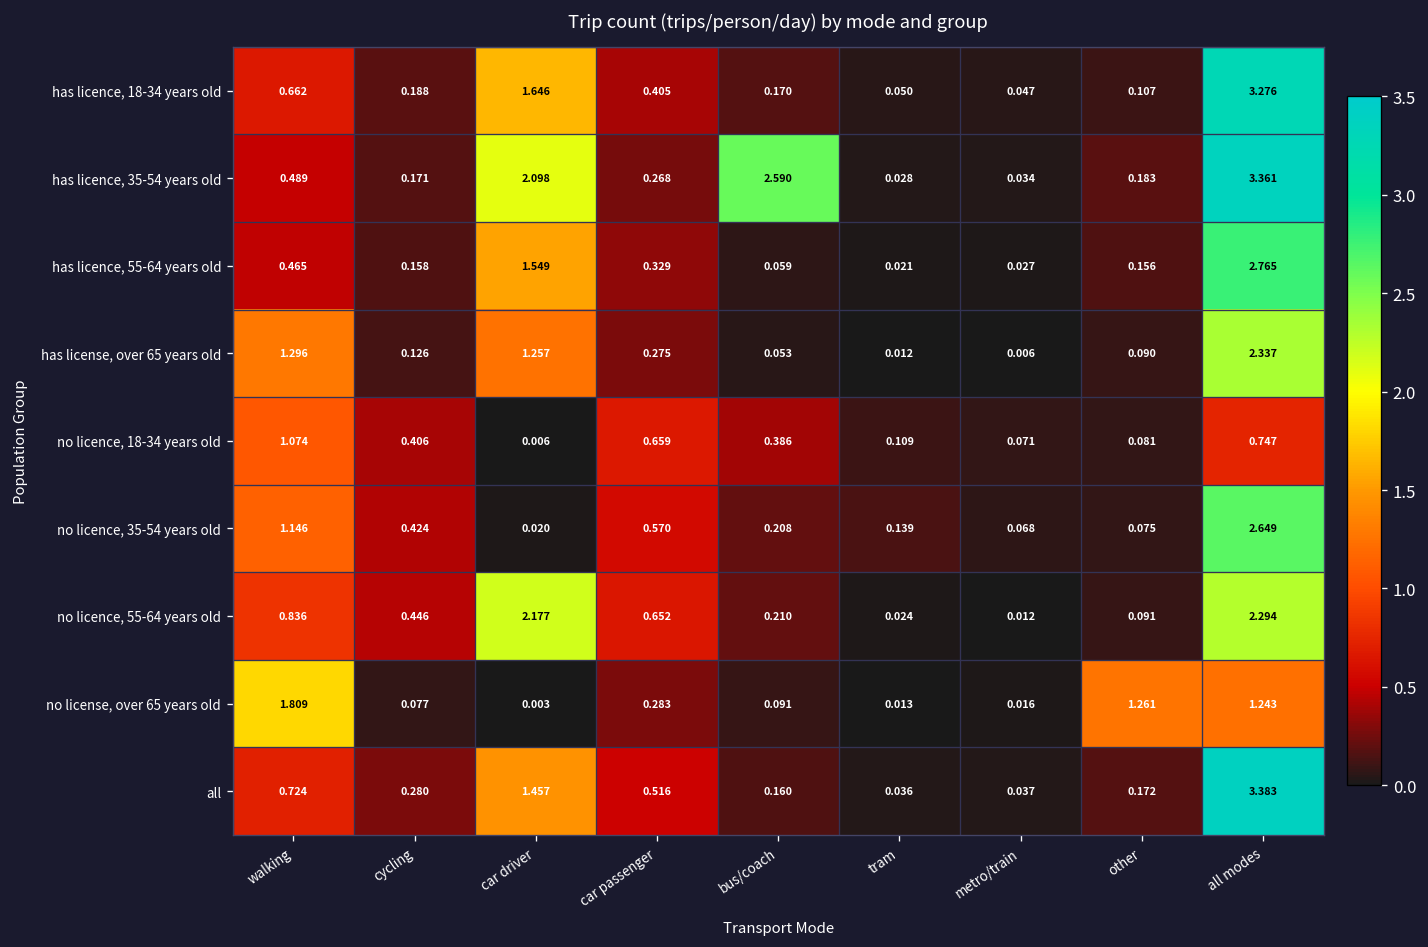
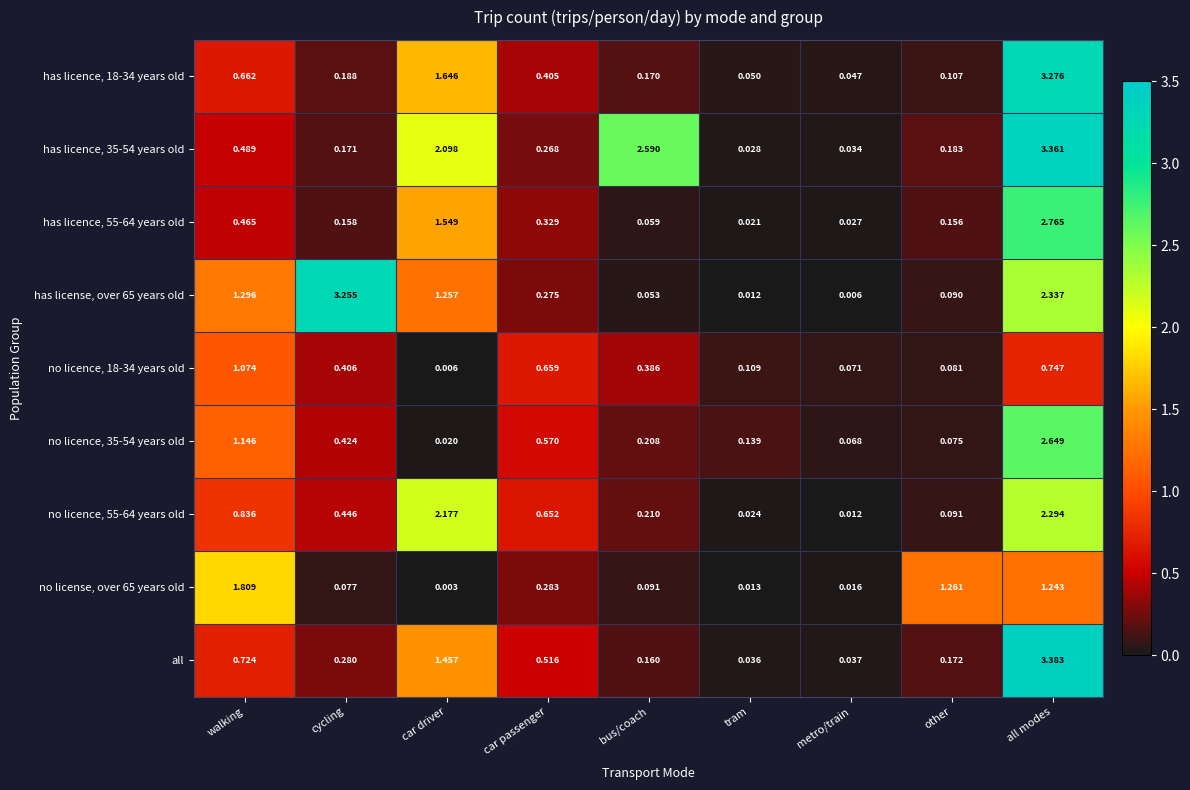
  {
    "has licence, 18-34 years old": {
      "walking": 0.662,
      "cycling": 0.188,
      "car driver": 1.646,
      "car passenger": 0.405,
      "bus/coach": 0.170,
      "tram": 0.050,
      "metro/train": 0.047,
      "other": 0.107,
      "all modes": 3.276
    },
    "has licence, 35-54 years old": {
      "walking": 0.489,
      "cycling": 0.171,
      "car driver": 2.098,
      "car passenger": 0.268,
      "bus/coach": 2.590,
      "tram": 0.028,
      "metro/train": 0.034,
      "other": 0.183,
      "all modes": 3.361
    },
    "has licence, 55-64 years old": {
      "walking": 0.465,
      "cycling": 0.158,
      "car driver": 1.549,
      "car passenger": 0.329,
      "bus/coach": 0.059,
      "tram": 0.021,
      "metro/train": 0.027,
      "other": 0.156,
      "all modes": 2.765
    },
    "has license, over 65 years old": {
      "walking": 1.296,
-     "cycling": 0.126,
+     "cycling": 3.255,
      "car driver": 1.257,
      "car passenger": 0.275,
      "bus/coach": 0.053,
      "tram": 0.012,
      "metro/train": 0.006,
      "other": 0.090,
      "all modes": 2.337
    },
    "no licence, 18-34 years old": {
      "walking": 1.074,
      "cycling": 0.406,
      "car driver": 0.006,
      "car passenger": 0.659,
      "bus/coach": 0.386,
      "tram": 0.109,
      "metro/train": 0.071,
      "other": 0.081,
      "all modes": 0.747
    },
    "no licence, 35-54 years old": {
      "walking": 1.146,
      "cycling": 0.424,
      "car driver": 0.020,
      "car passenger": 0.570,
      "bus/coach": 0.208,
      "tram": 0.139,
      "metro/train": 0.068,
      "other": 0.075,
      "all modes": 2.649
    },
    "no licence, 55-64 years old": {
      "walking": 0.836,
      "cycling": 0.446,
      "car driver": 2.177,
      "car passenger": 0.652,
      "bus/coach": 0.210,
      "tram": 0.024,
      "metro/train": 0.012,
      "other": 0.091,
      "all modes": 2.294
    },
    "no license, over 65 years old": {
      "walking": 1.809,
      "cycling": 0.077,
      "car driver": 0.003,
      "car passenger": 0.283,
      "bus/coach": 0.091,
      "tram": 0.013,
      "metro/train": 0.016,
      "other": 1.261,
      "all modes": 1.243
    },
    "all": {
      "walking": 0.724,
      "cycling": 0.280,
      "car driver": 1.457,
      "car passenger": 0.516,
      "bus/coach": 0.160,
      "tram": 0.036,
      "metro/train": 0.037,
      "other": 0.172,
      "all modes": 3.383
    }
  }
